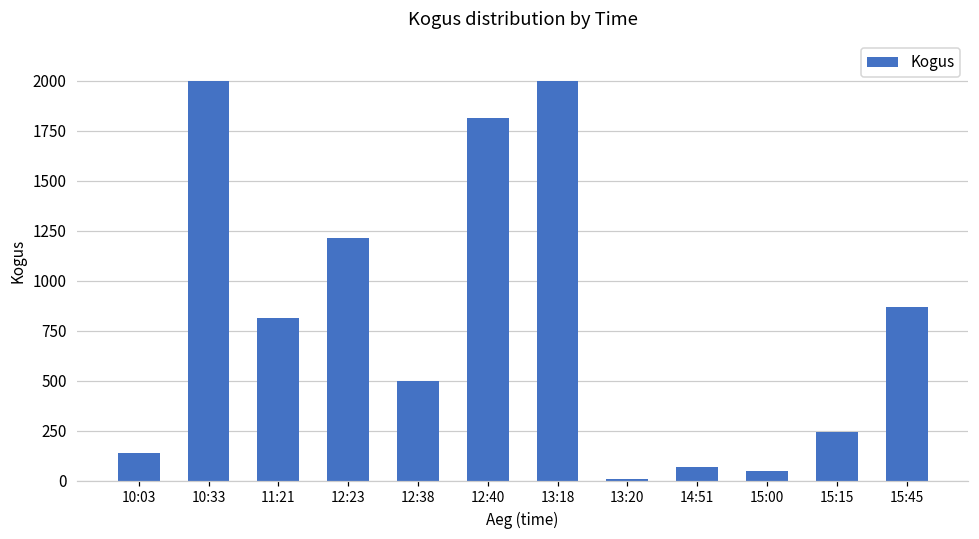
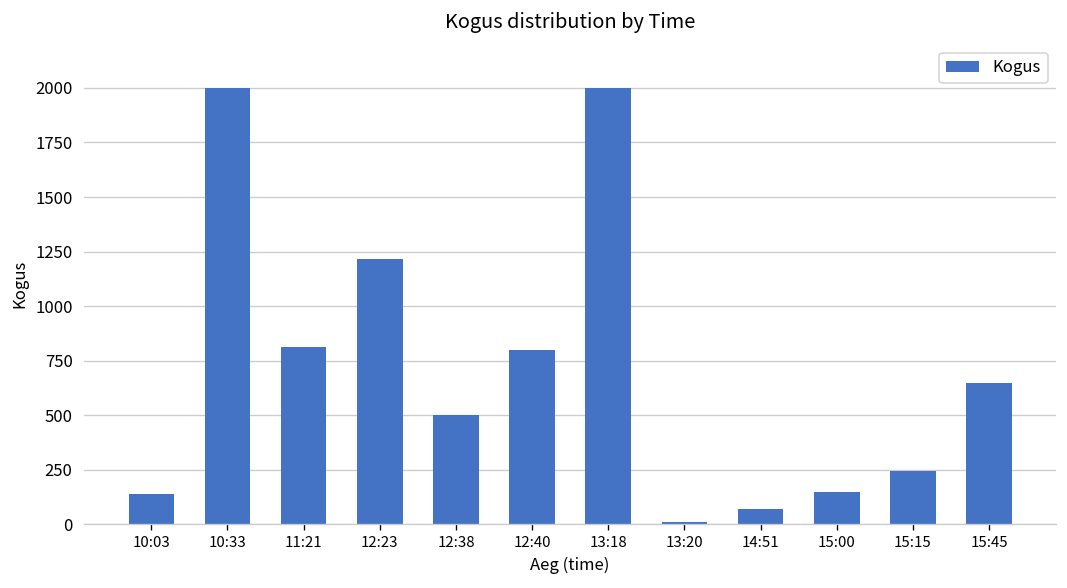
  {
    "10:03": 140,
    "10:33": 2000,
    "11:21": 810,
    "12:23": 1210,
    "12:38": 500,
-   "12:40": 1810,
+   "12:40": 800,
    "13:18": 2000,
    "14:51": 70,
-   "15:00": 50,
+   "15:00": 150,
    "15:15": 240,
-   "15:45": 870
+   "15:45": 650
  }
